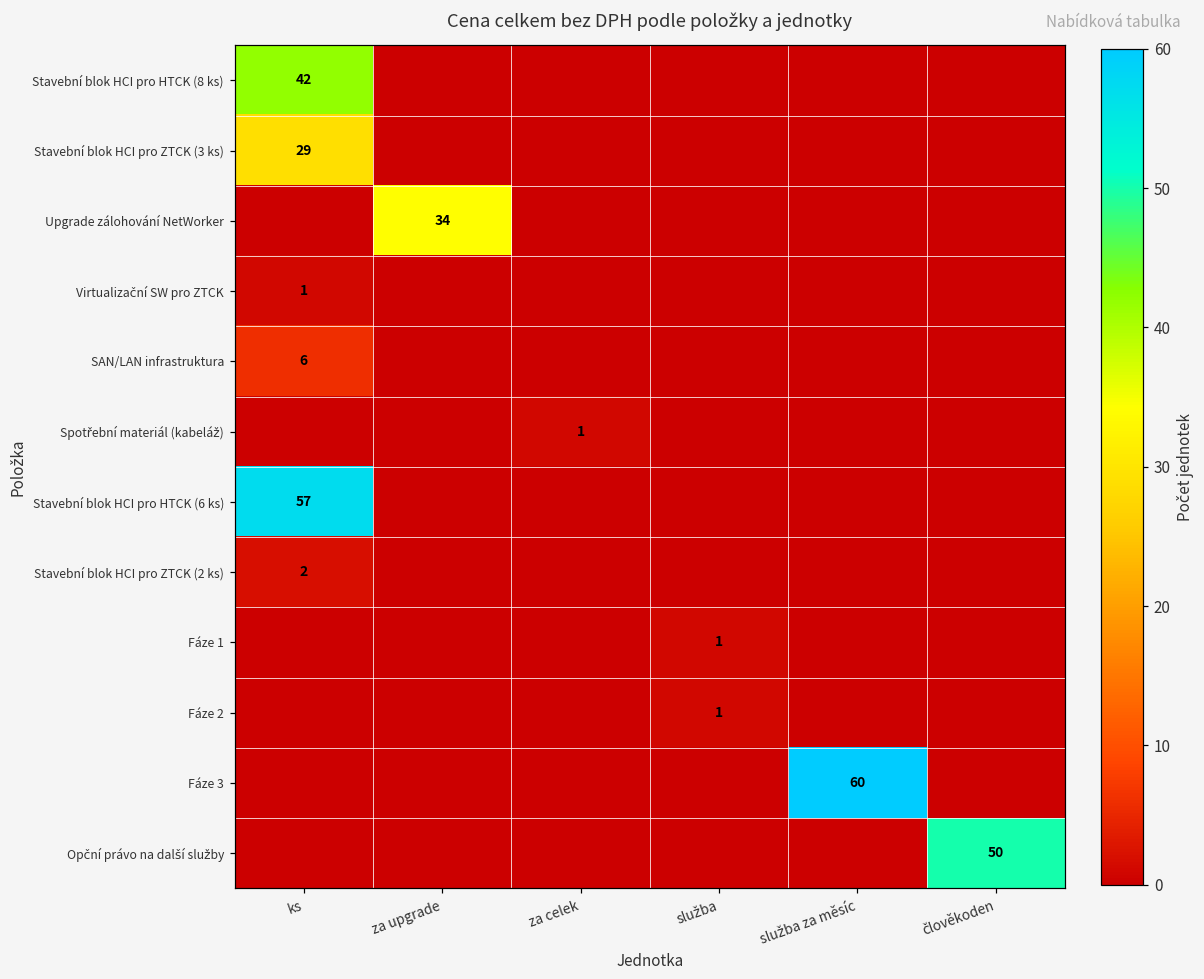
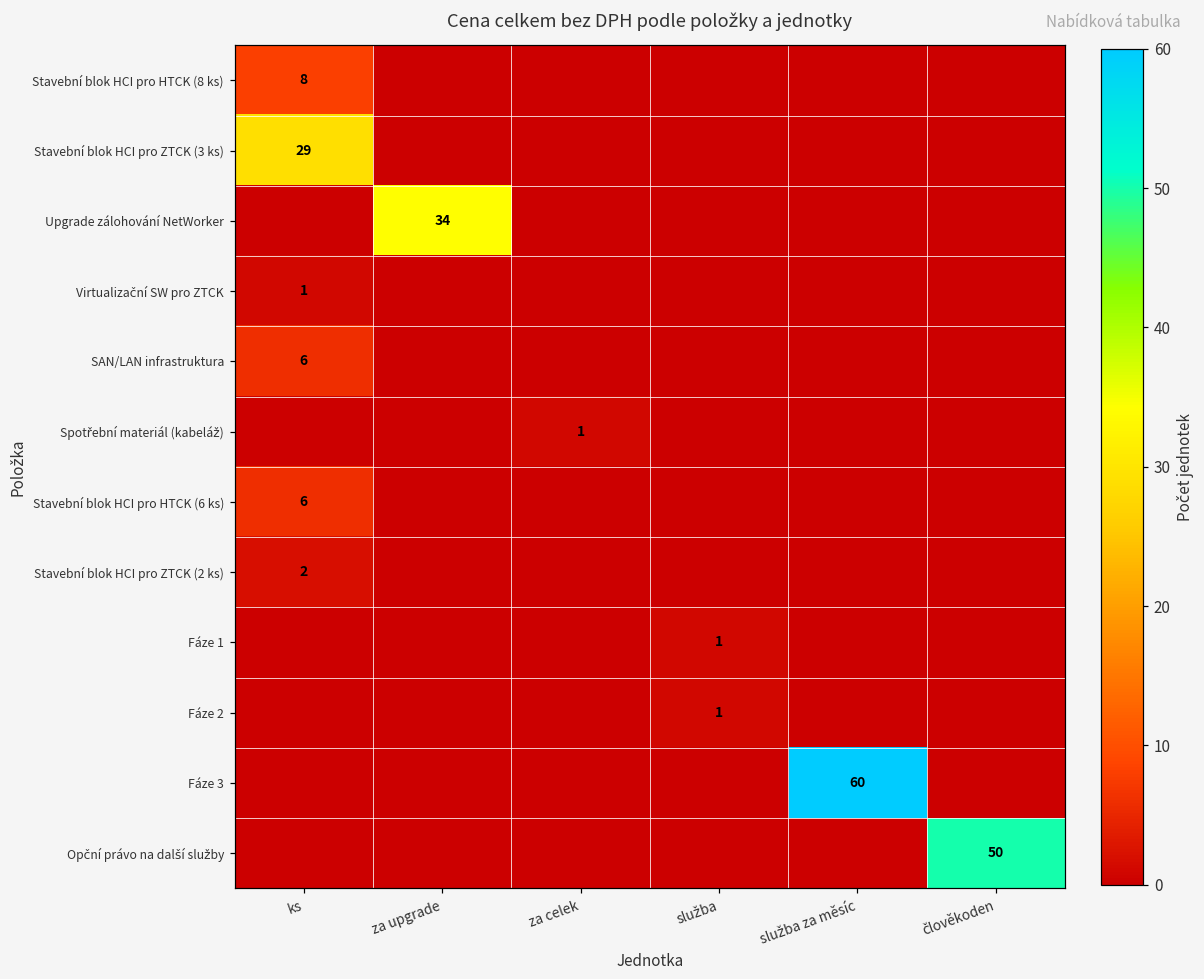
  {
    "Stavební blok HCI pro HTCK (8 ks)": {
-     "ks": 42
+     "ks": 8
    },
    "Stavební blok HCI pro ZTCK (3 ks)": {
      "ks": 29
    },
    "Upgrade zálohování NetWorker": {
      "za upgrade": 34
    },
    "Virtualizační SW pro ZTCK": {
      "ks": 1
    },
    "SAN/LAN infrastruktura": {
      "ks": 6
    },
    "Spotřební materiál (kabeláž)": {
      "za celek": 1
    },
    "Stavební blok HCI pro HTCK (6 ks)": {
-     "ks": 57
+     "ks": 6
    },
    "Stavební blok HCI pro ZTCK (2 ks)": {
      "ks": 2
    },
    "Fáze 1": {
      "služba": 1
    },
    "Fáze 2": {
      "služba": 1
    },
    "Fáze 3": {
      "služba za měsíc": 60
    },
    "Opční právo na další služby": {
      "člověkoden": 50
    }
  }
